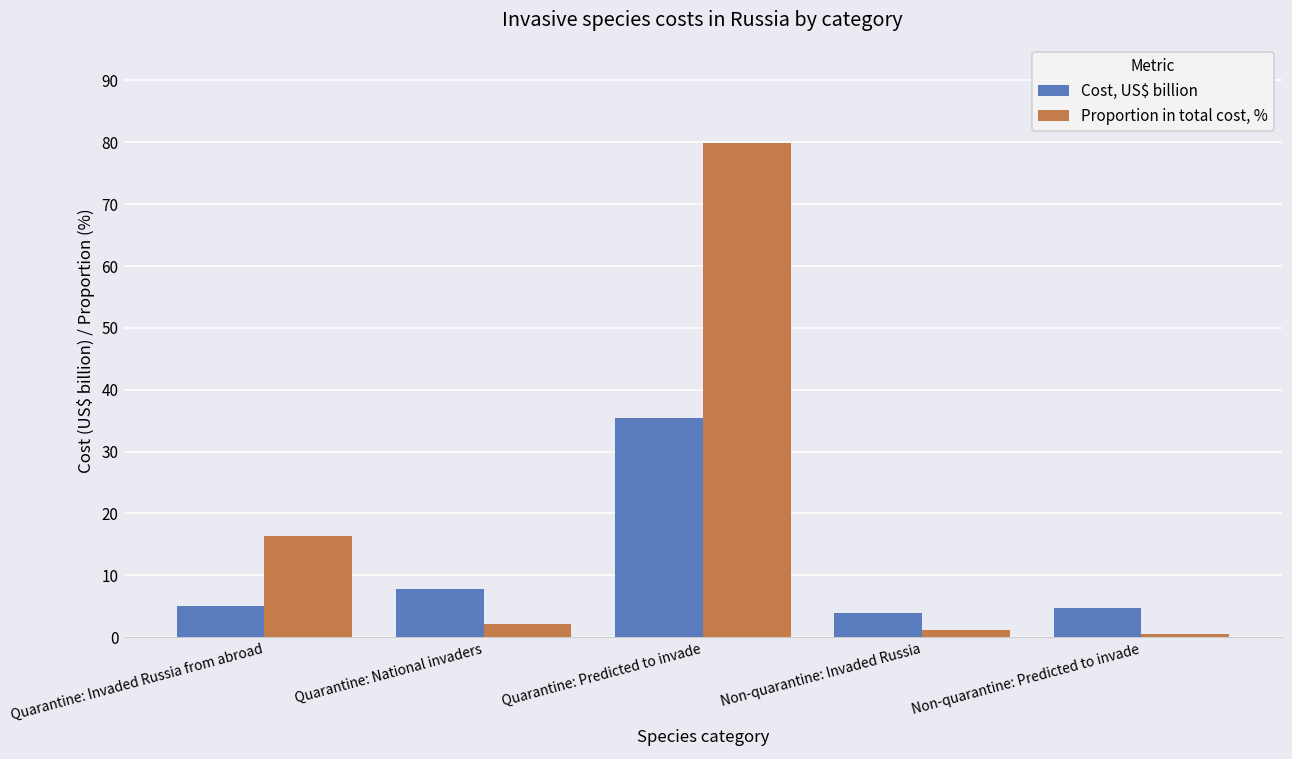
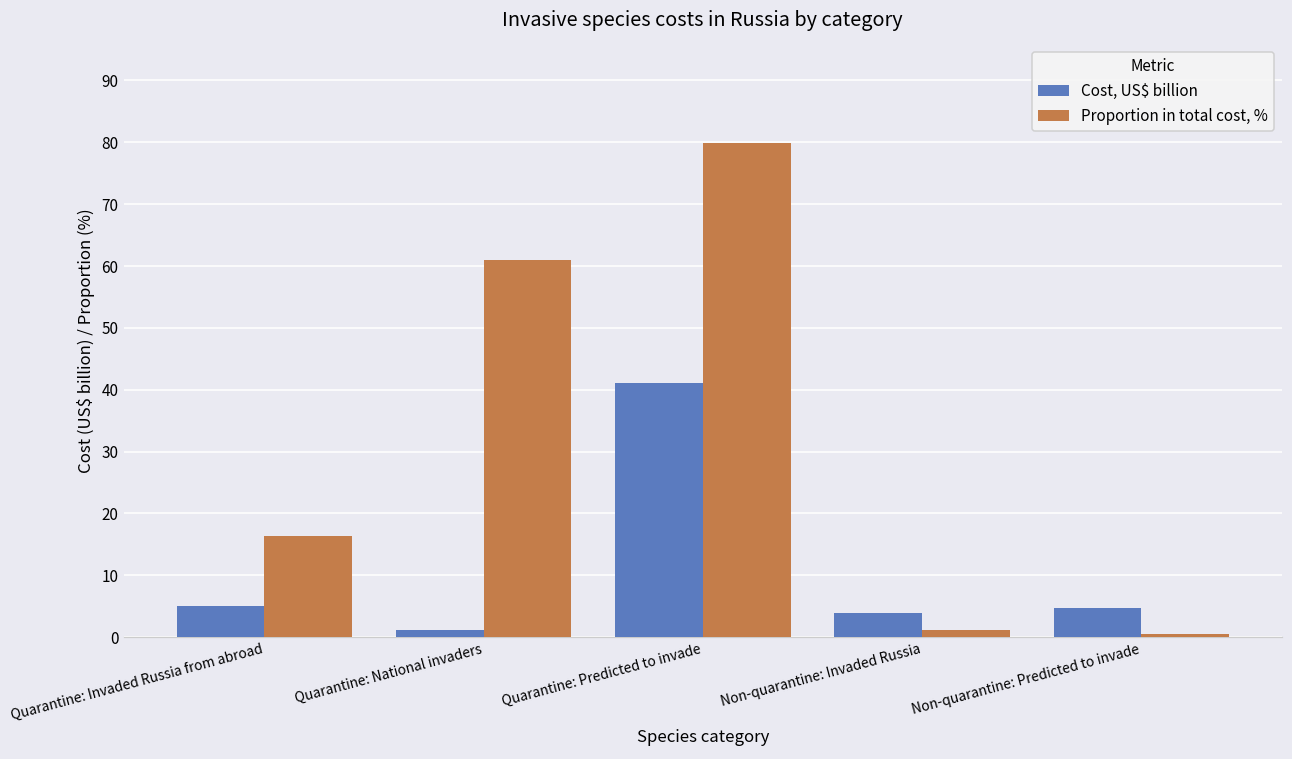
  {
    "Cost, US$ billion": {
      "Quarantine: Invaded Russia from abroad": 5,
-     "Quarantine: National invaders": 8,
-     "Quarantine: Predicted to invade": 35,
+     "Quarantine: National invaders": 1,
+     "Quarantine: Predicted to invade": 41,
      "Non-quarantine: Invaded Russia": 4,
      "Non-quarantine: Predicted to invade": 5
    },
    "Proportion in total cost, %": {
      "Quarantine: Invaded Russia from abroad": 16,
-     "Quarantine: National invaders": 2,
+     "Quarantine: National invaders": 61,
      "Quarantine: Predicted to invade": 80,
      "Non-quarantine: Invaded Russia": 1,
      "Non-quarantine: Predicted to invade": 1
    }
  }
